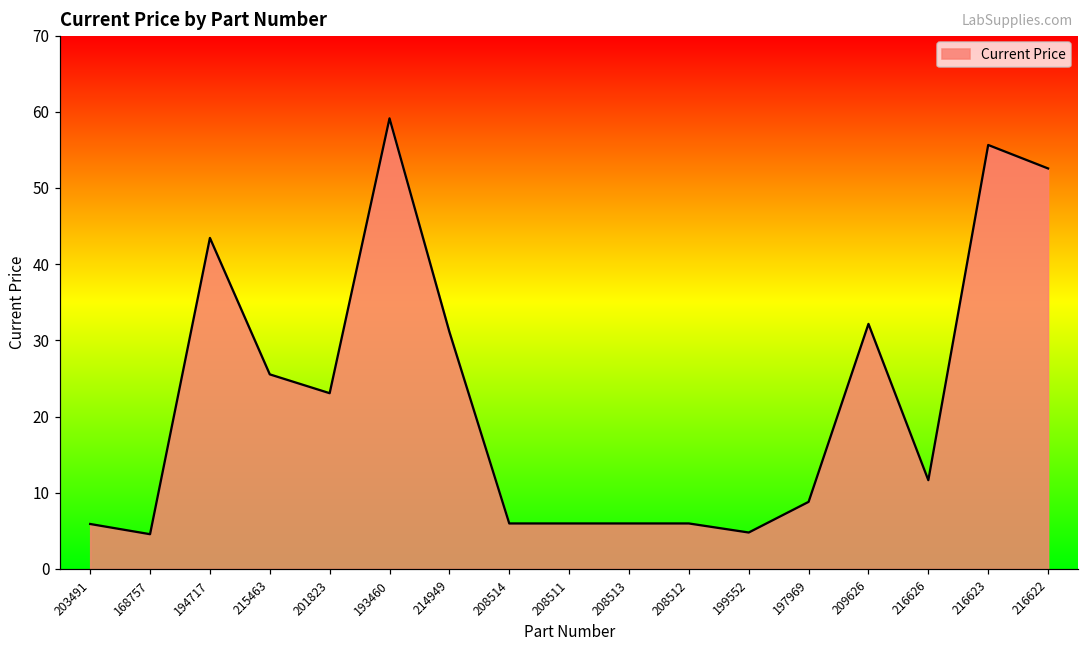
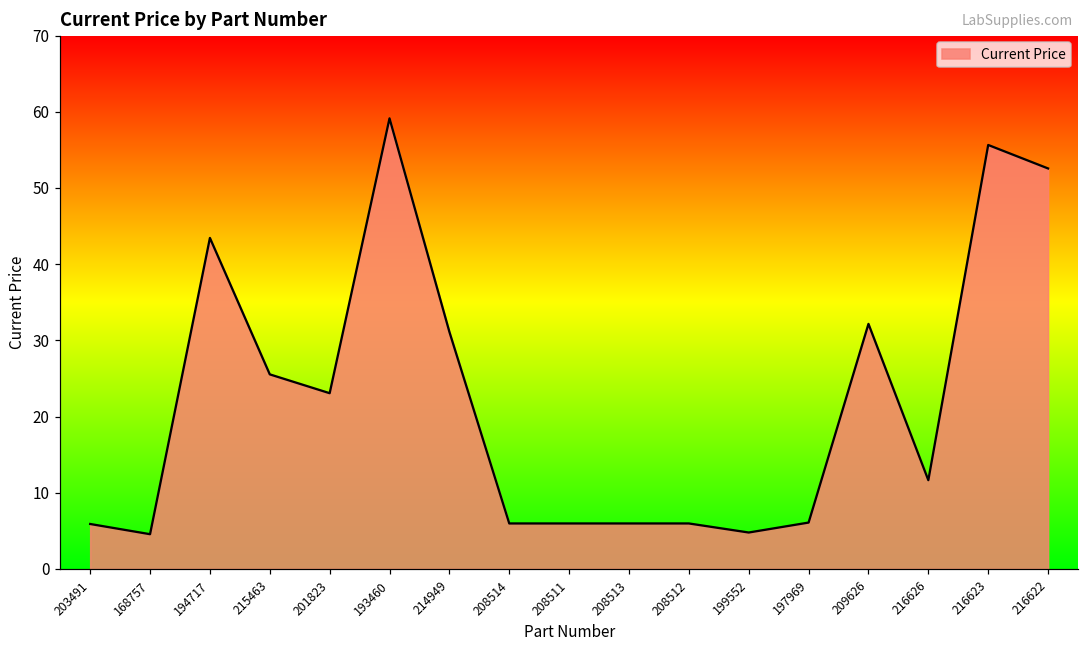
  {
    "203491": 6,
    "168757": 5,
    "194717": 43,
    "215463": 26,
    "201823": 23,
    "193460": 59,
    "214949": 31,
    "208514": 6,
    "208511": 6,
    "208513": 6,
    "208512": 6,
    "199552": 5,
-   "197969": 9,
+   "197969": 6,
    "209626": 32,
    "216626": 12,
    "216623": 56,
    "216622": 53
  }
